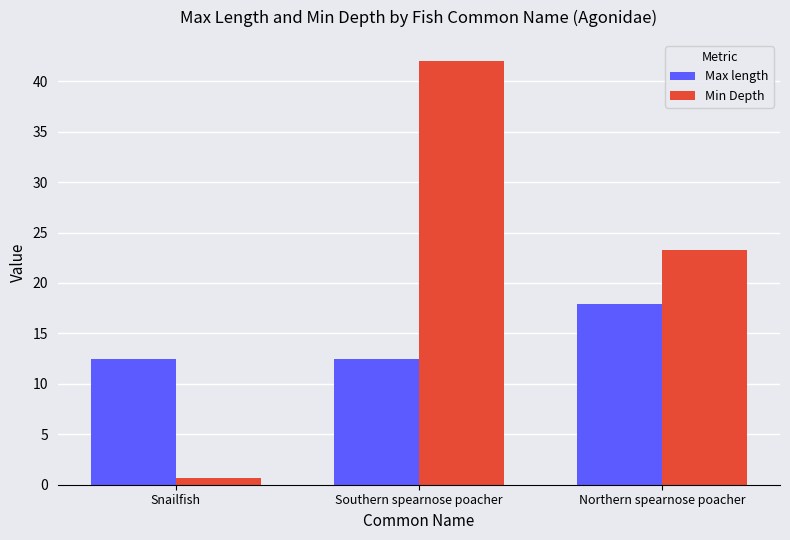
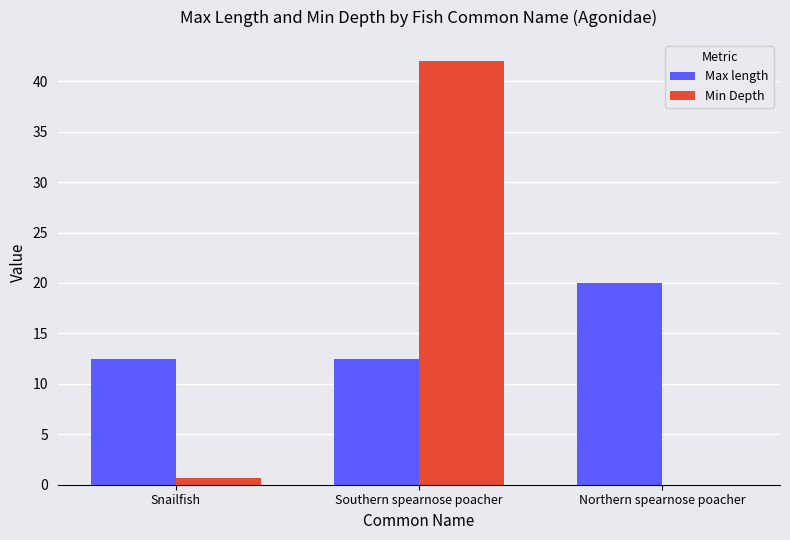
  {
    "Max length": {
      "Snailfish": 12.5,
      "Southern spearnose poacher": 12.5,
-     "Northern spearnose poacher": 17.9
+     "Northern spearnose poacher": 20.0
    },
    "Min Depth": {
      "Snailfish": 0.7,
      "Southern spearnose poacher": 42.0,
-     "Northern spearnose poacher": 23.3
+     "Northern spearnose poacher": 0.0
    }
  }
